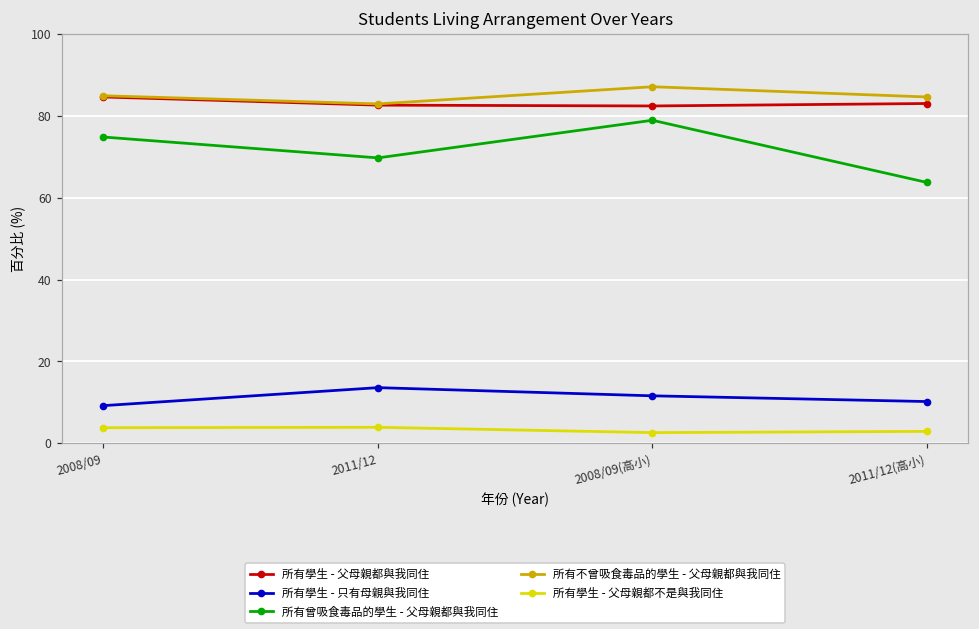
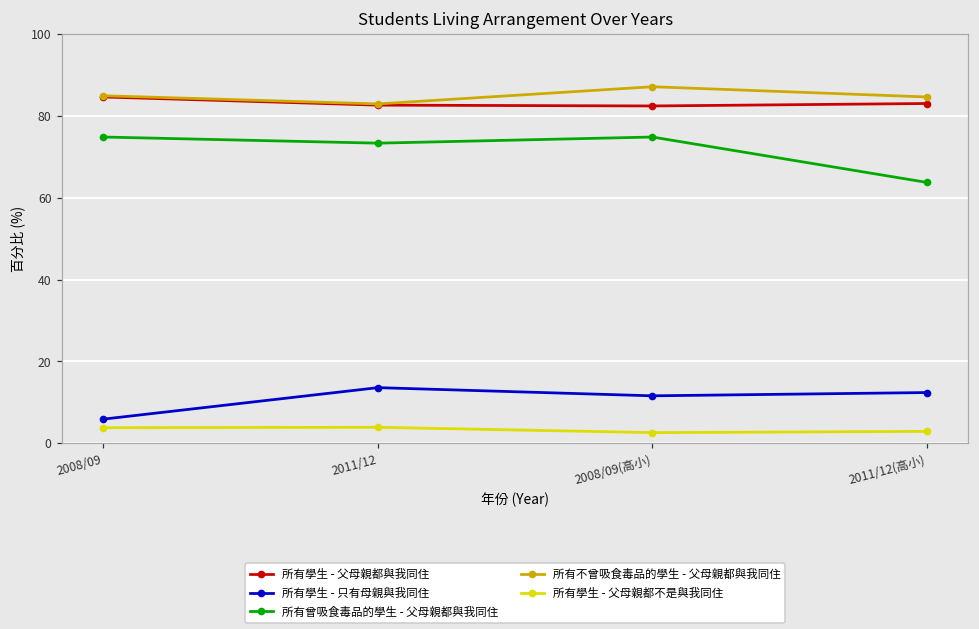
  {
    "所有學生 - 父母親都與我同住": {
      "2008/09(高小)": 83,
      "2011/12(高小)": 83
    },
    "所有學生 - 只有母親與我同住": {
-     "2008/09": 9,
+     "2008/09": 6,
      "2011/12": 14,
      "2008/09(高小)": 12,
-     "2011/12(高小)": 10
+     "2011/12(高小)": 12
    },
    "所有曾吸食毒品的學生 - 父母親都與我同住": {
      "2008/09": 75,
-     "2011/12": 70,
-     "2008/09(高小)": 79,
+     "2011/12": 73,
+     "2008/09(高小)": 75,
      "2011/12(高小)": 64
    }
  }
